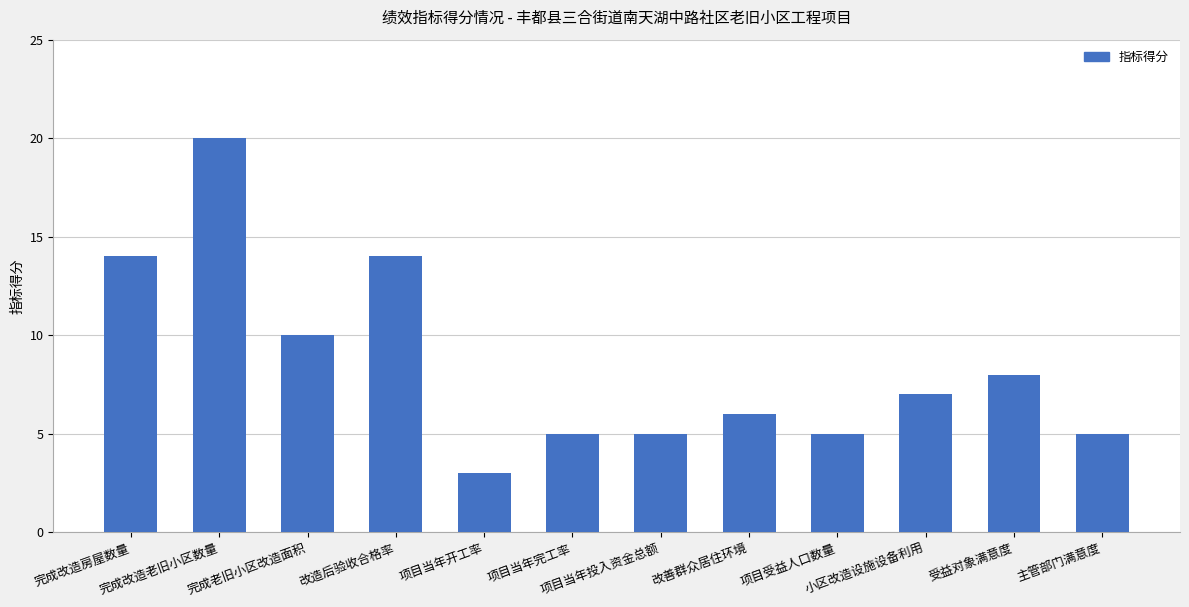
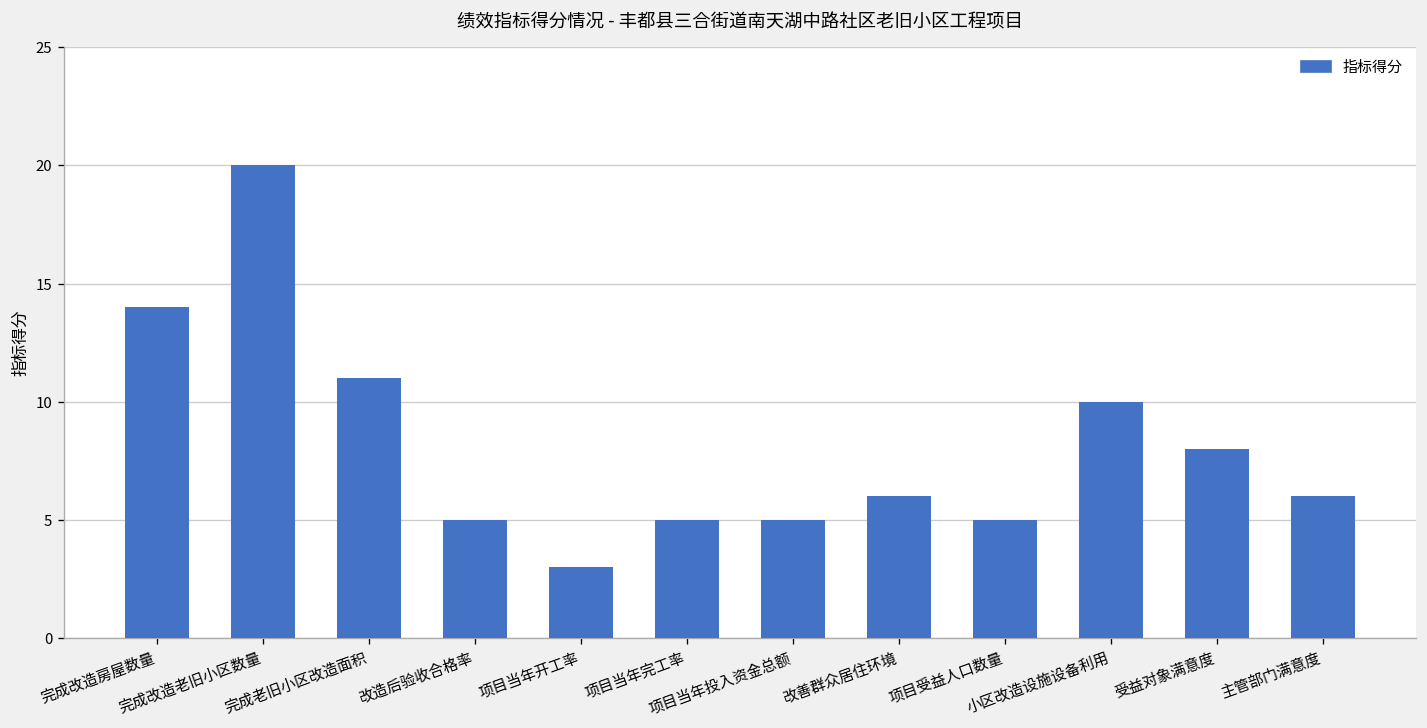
  {
    "完成改造房屋数量": 14,
    "完成改造老旧小区数量": 20,
-   "完成老旧小区改造面积": 10,
-   "改造后验收合格率": 14,
+   "完成老旧小区改造面积": 11,
+   "改造后验收合格率": 5,
    "项目当年开工率": 3,
    "项目当年完工率": 5,
    "项目当年投入资金总额": 5,
    "改善群众居住环境": 6,
    "项目受益人口数量": 5,
-   "小区改造设施设备利用": 7,
+   "小区改造设施设备利用": 10,
    "受益对象满意度": 8,
-   "主管部门满意度": 5
+   "主管部门满意度": 6
  }
